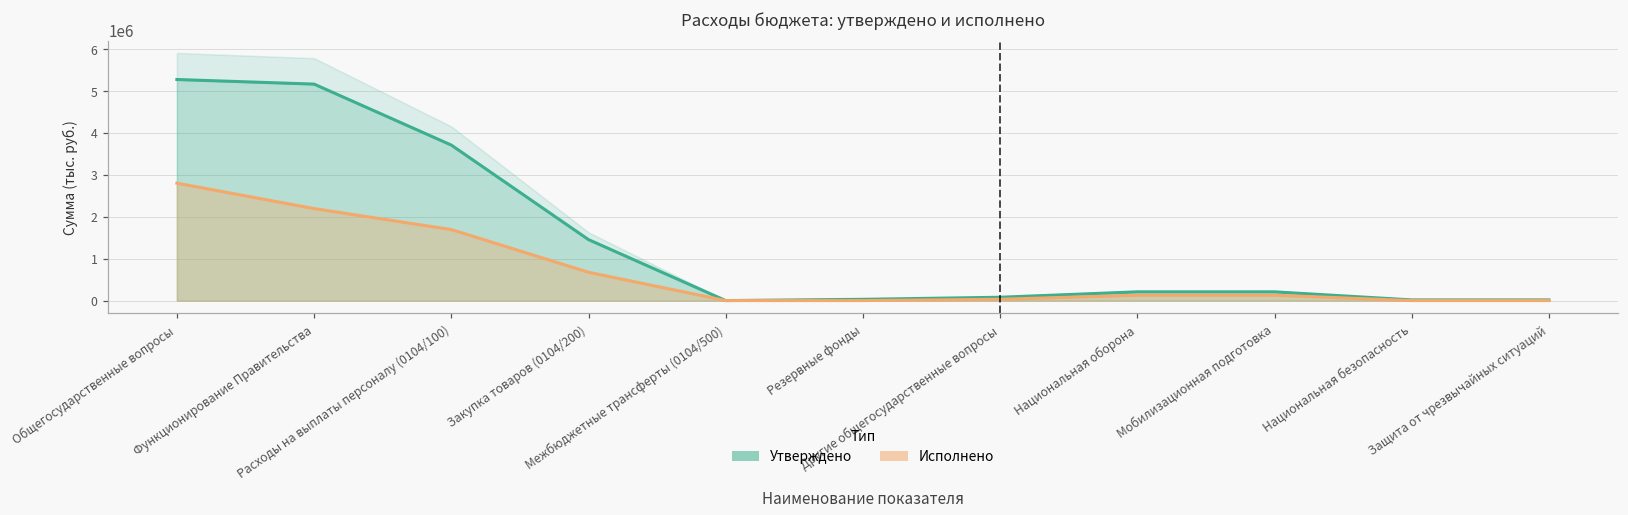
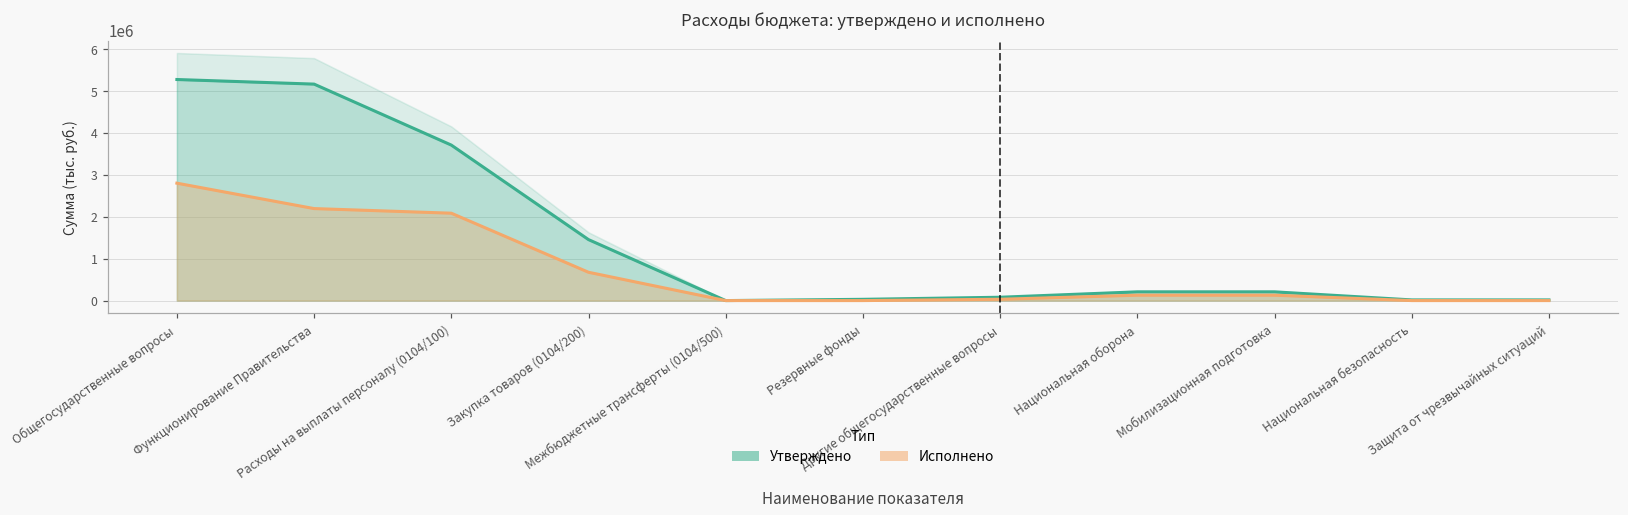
  {
    "Исполнено": {
      "Общегосударственные вопросы": 2800000,
      "Функционирование Правительства": 2200000,
-     "Расходы на выплаты персоналу (0104/100)": 1700000,
+     "Расходы на выплаты персоналу (0104/100)": 2100000,
      "Закупка товаров (0104/200)": 700000,
      "Национальная оборона": 100000,
      "Мобилизационная подготовка": 100000
    }
  }
